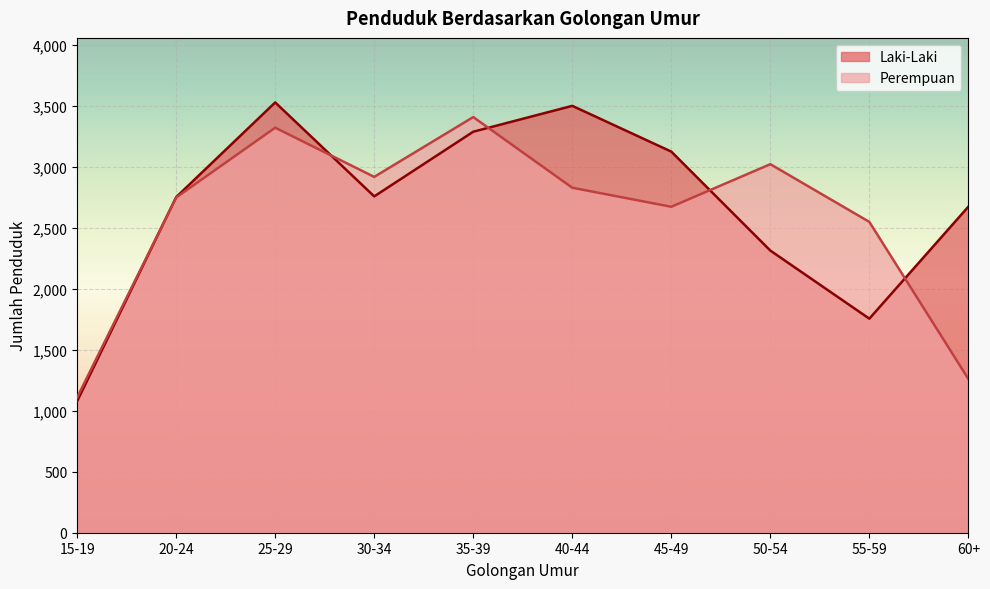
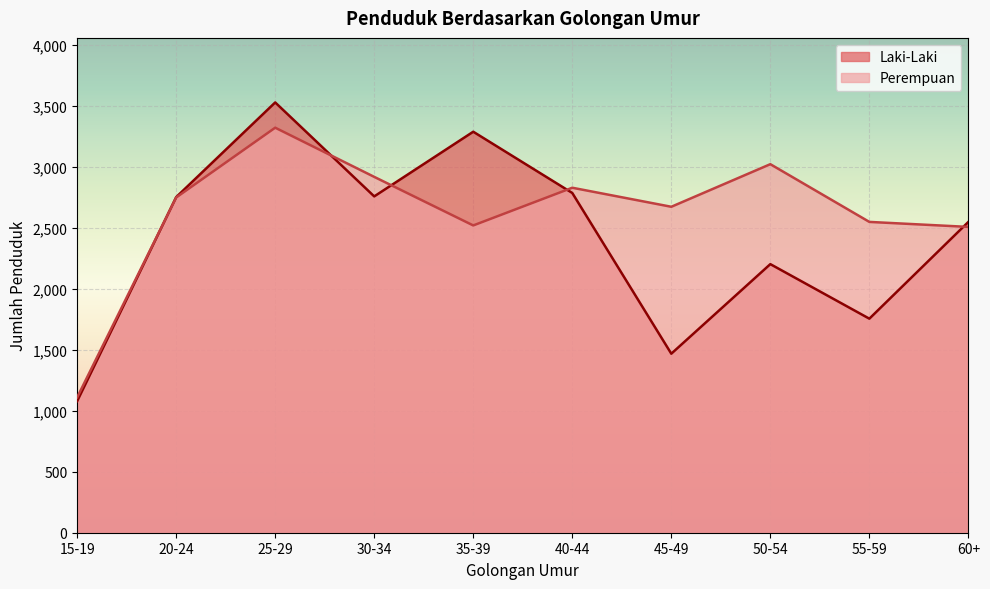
  {
    "Laki-Laki": {
      "15-19": "1,080",
      "25-29": "3,530",
      "30-34": "2,760",
      "35-39": "3,290",
-     "40-44": "3,500",
-     "45-49": "3,120",
-     "50-54": "2,310",
+     "40-44": "2,780",
+     "45-49": "1,470",
+     "50-54": "2,200",
      "55-59": "1,750",
-     "60+": "2,670"
+     "60+": "2,550"
    },
    "Perempuan": {
      "15-19": "1,110",
      "25-29": "3,320",
      "30-34": "2,920",
-     "35-39": "3,410",
+     "35-39": "2,520",
      "40-44": "2,830",
      "45-49": "2,670",
      "50-54": "3,020",
      "55-59": "2,550",
-     "60+": "1,260"
+     "60+": "2,510"
    }
  }
